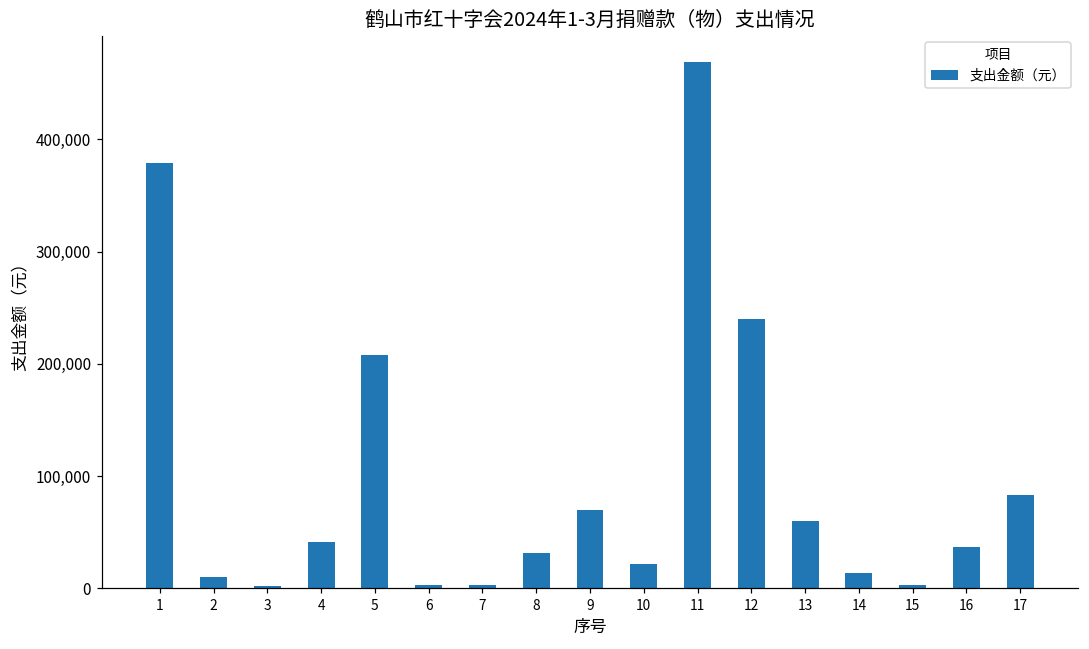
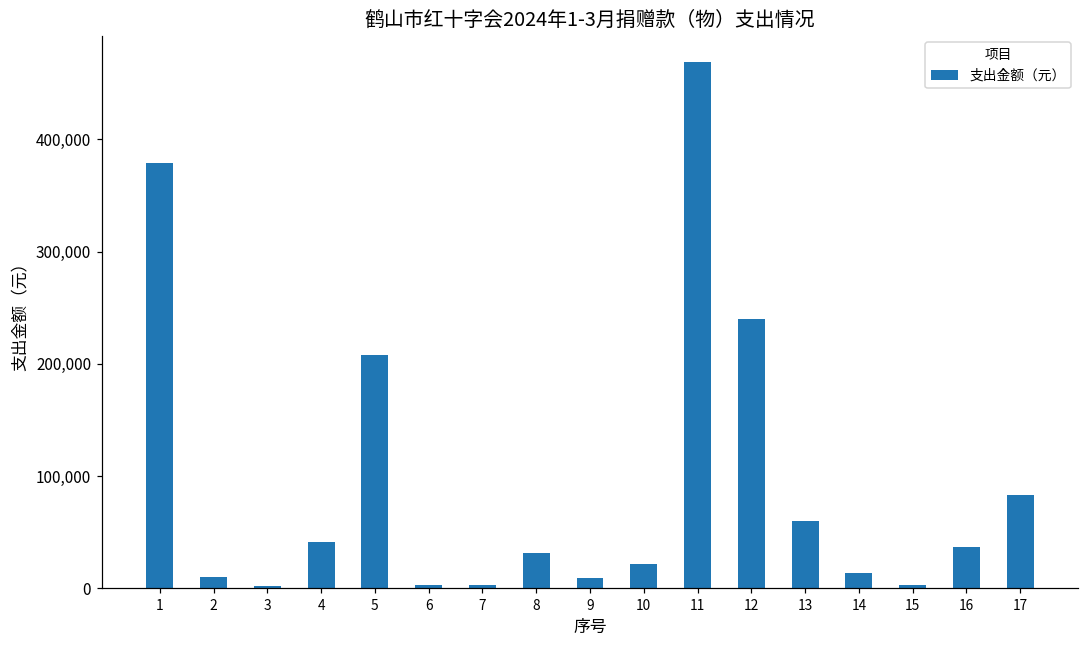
  {
    "1": "379,000",
    "2": "10,000",
    "4": "41,000",
    "5": "208,000",
    "6": "3,000",
    "7": "3,000",
    "8": "31,000",
-   "9": "70,000",
+   "9": "9,000",
    "10": "21,000",
    "11": "469,000",
    "12": "240,000",
    "13": "60,000",
    "14": "14,000",
    "15": "3,000",
    "16": "37,000",
    "17": "83,000"
  }
